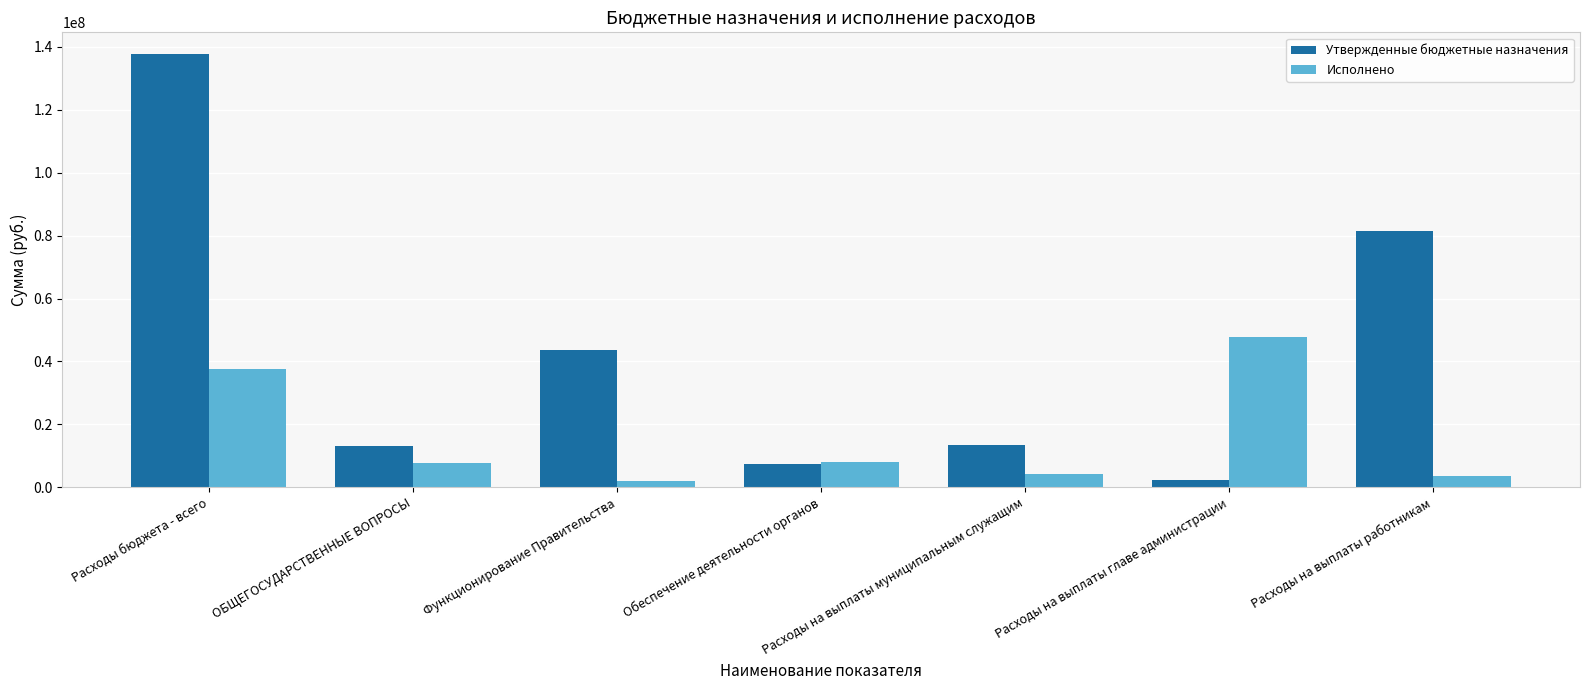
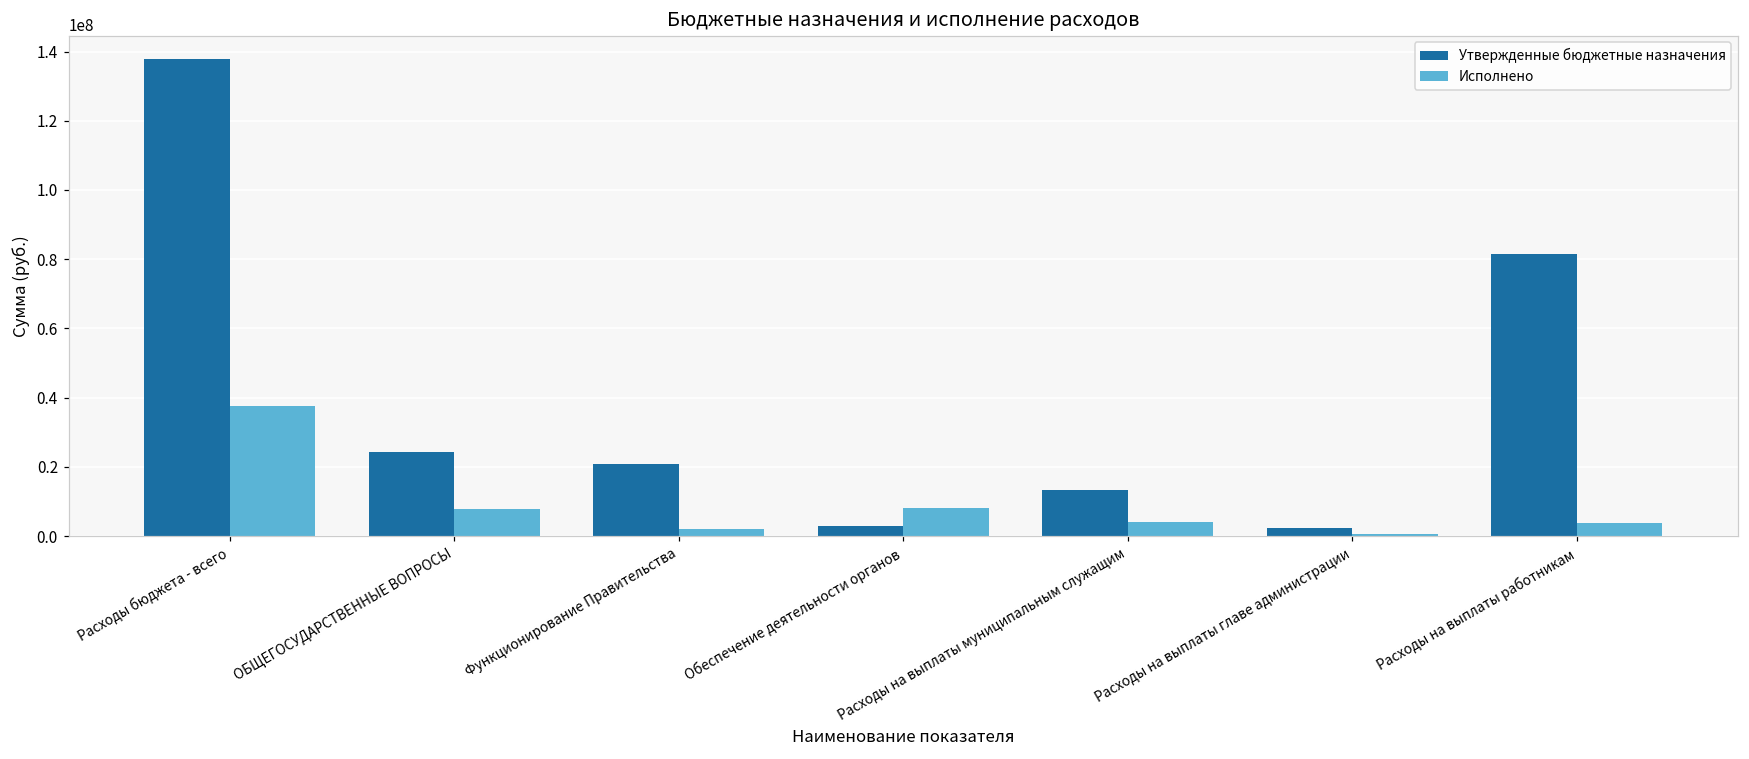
  {
    "Утвержденные бюджетные назначения": {
      "Расходы бюджета - всего": 138000000,
-     "ОБЩЕГОСУДАРСТВЕННЫЕ ВОПРОСЫ": 13000000,
-     "Функционирование Правительства": 44000000,
-     "Обеспечение деятельности органов": 7000000,
+     "ОБЩЕГОСУДАРСТВЕННЫЕ ВОПРОСЫ": 24000000,
+     "Функционирование Правительства": 21000000,
+     "Обеспечение деятельности органов": 3000000,
      "Расходы на выплаты муниципальным служащим": 13000000,
      "Расходы на выплаты главе администрации": 2000000,
      "Расходы на выплаты работникам": 82000000
    },
    "Исполнено": {
      "Расходы бюджета - всего": 38000000,
      "ОБЩЕГОСУДАРСТВЕННЫЕ ВОПРОСЫ": 8000000,
      "Функционирование Правительства": 2000000,
      "Обеспечение деятельности органов": 8000000,
      "Расходы на выплаты муниципальным служащим": 4000000,
-     "Расходы на выплаты главе администрации": 48000000,
+     "Расходы на выплаты главе администрации": 1000000,
      "Расходы на выплаты работникам": 4000000
    }
  }
